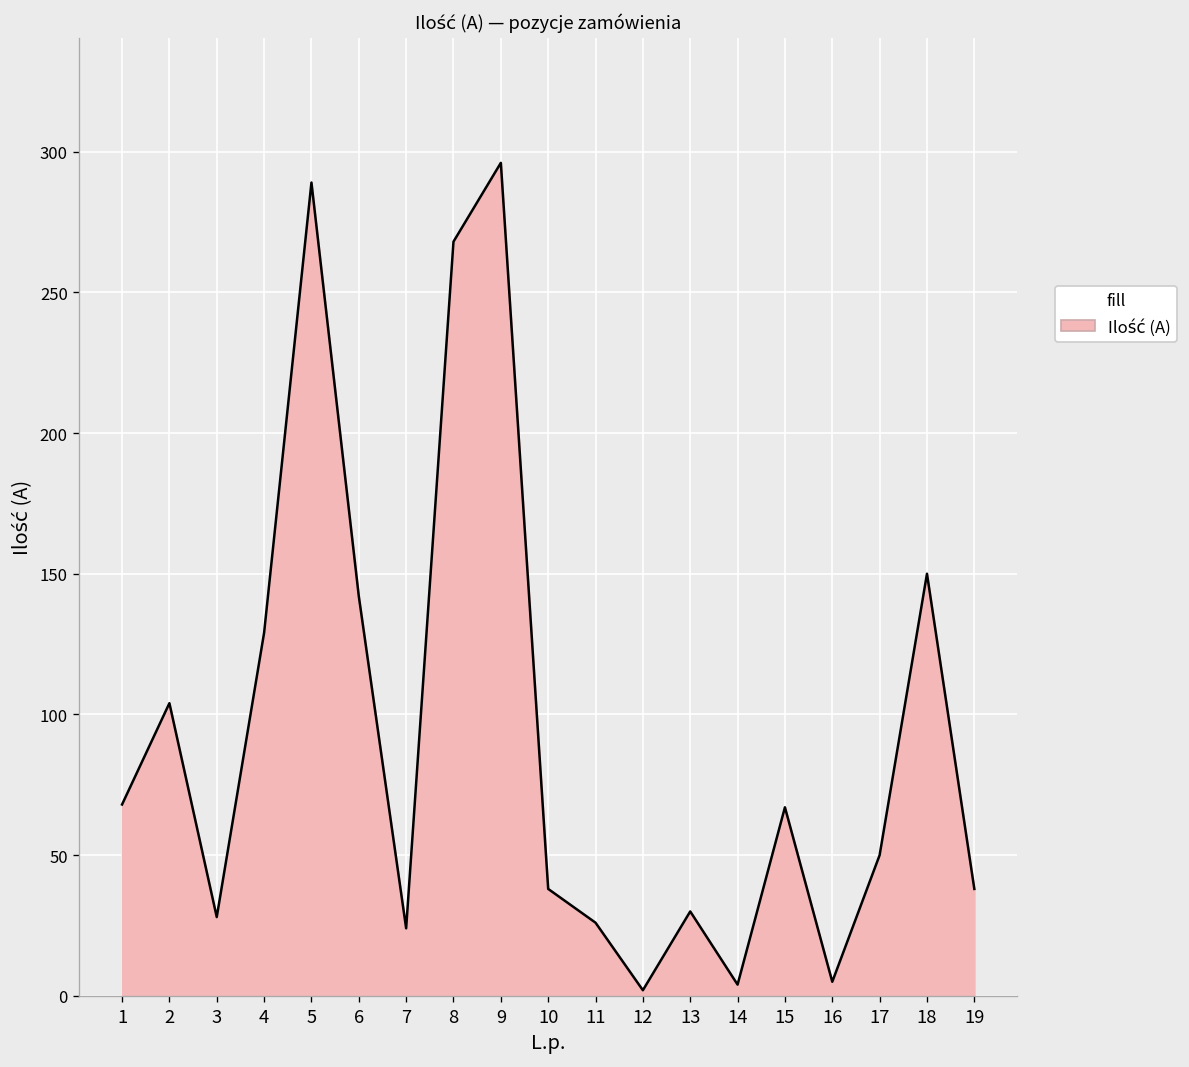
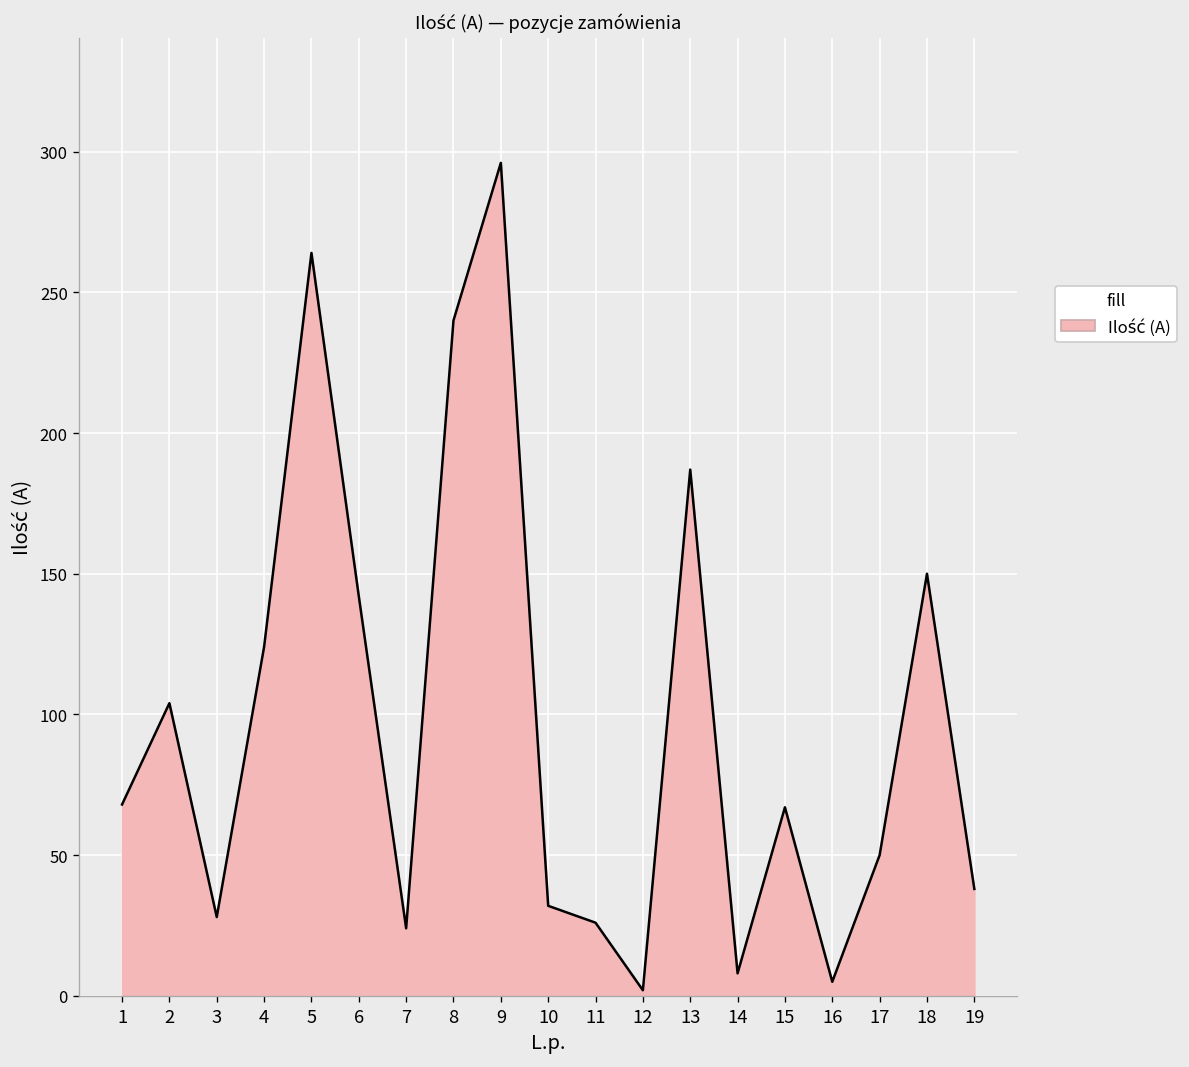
  {
    "1": 68,
    "2": 104,
    "3": 28,
-   "4": 129,
-   "5": 289,
+   "4": 124,
+   "5": 264,
    "6": 142,
    "7": 24,
-   "8": 268,
+   "8": 240,
    "9": 296,
-   "10": 38,
+   "10": 32,
    "11": 26,
    "12": 2,
-   "13": 30,
-   "14": 4,
+   "13": 187,
+   "14": 8,
    "15": 67,
    "16": 5,
    "17": 50,
    "18": 150,
    "19": 38
  }
